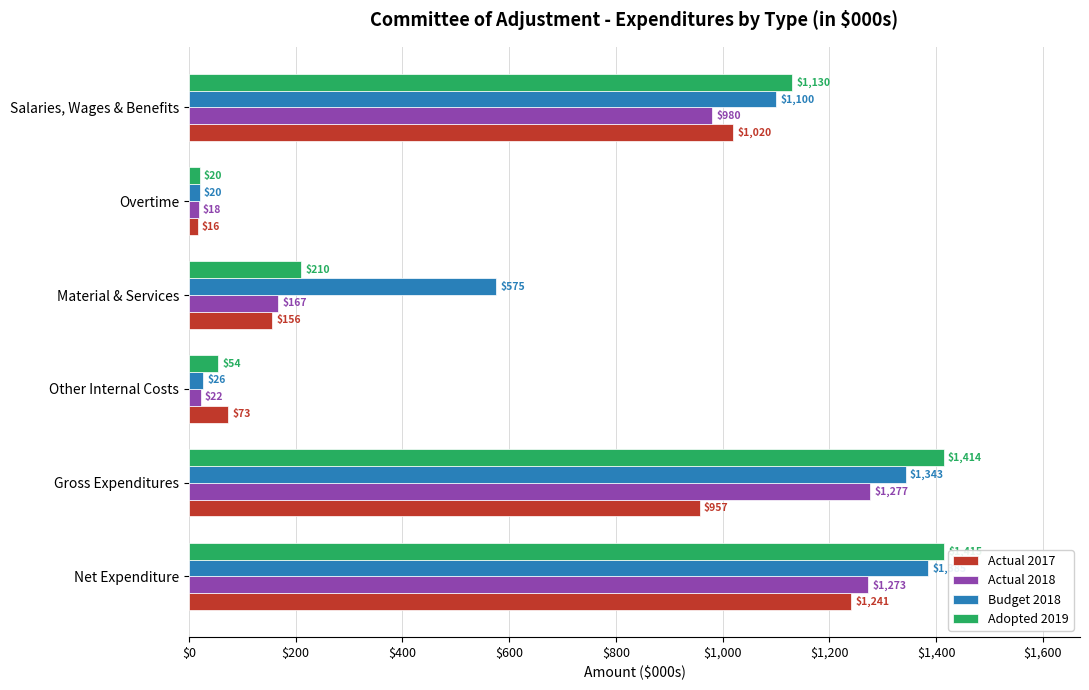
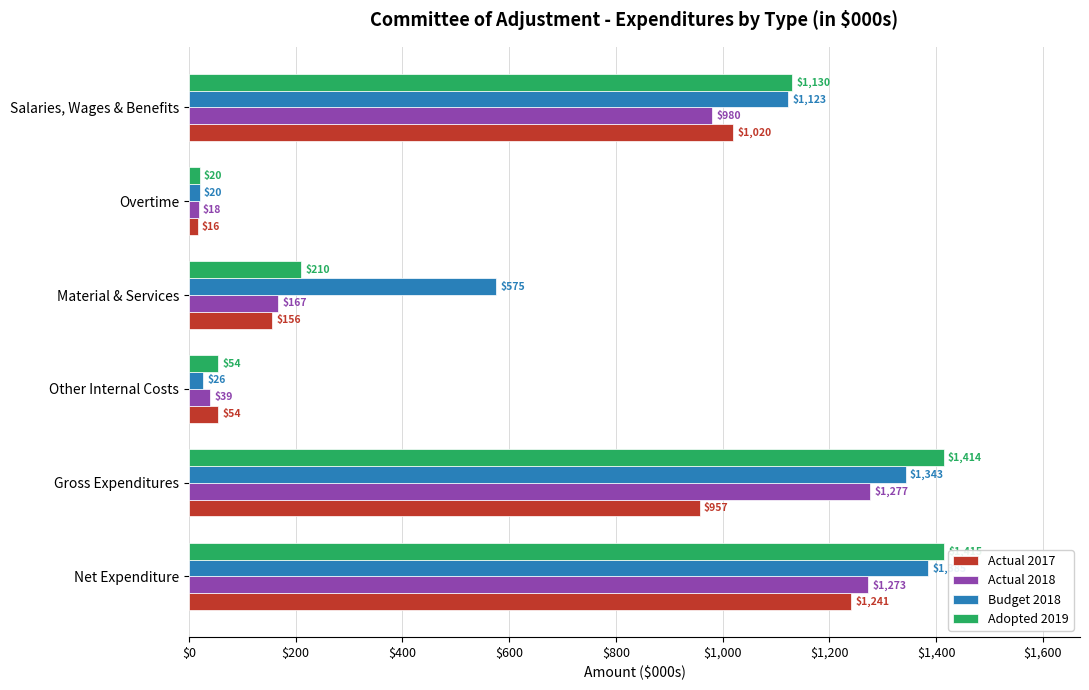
  {
    "Actual 2017": {
      "Salaries, Wages & Benefits": "$1,020",
      "Overtime": "$16",
      "Material & Services": "$156",
-     "Other Internal Costs": "$73",
+     "Other Internal Costs": "$54",
      "Gross Expenditures": "$957",
      "Net Expenditure": "$1,241"
    },
    "Actual 2018": {
      "Salaries, Wages & Benefits": "$980",
      "Overtime": "$18",
      "Material & Services": "$167",
-     "Other Internal Costs": "$22",
+     "Other Internal Costs": "$39",
      "Gross Expenditures": "$1,277",
      "Net Expenditure": "$1,273"
    },
    "Budget 2018": {
-     "Salaries, Wages & Benefits": "$1,100",
+     "Salaries, Wages & Benefits": "$1,123",
      "Overtime": "$20",
      "Material & Services": "$575",
      "Other Internal Costs": "$26",
      "Gross Expenditures": "$1,343"
    },
    "Adopted 2019": {
      "Salaries, Wages & Benefits": "$1,130",
      "Overtime": "$20",
      "Material & Services": "$210",
      "Other Internal Costs": "$54",
      "Gross Expenditures": "$1,414"
    }
  }
